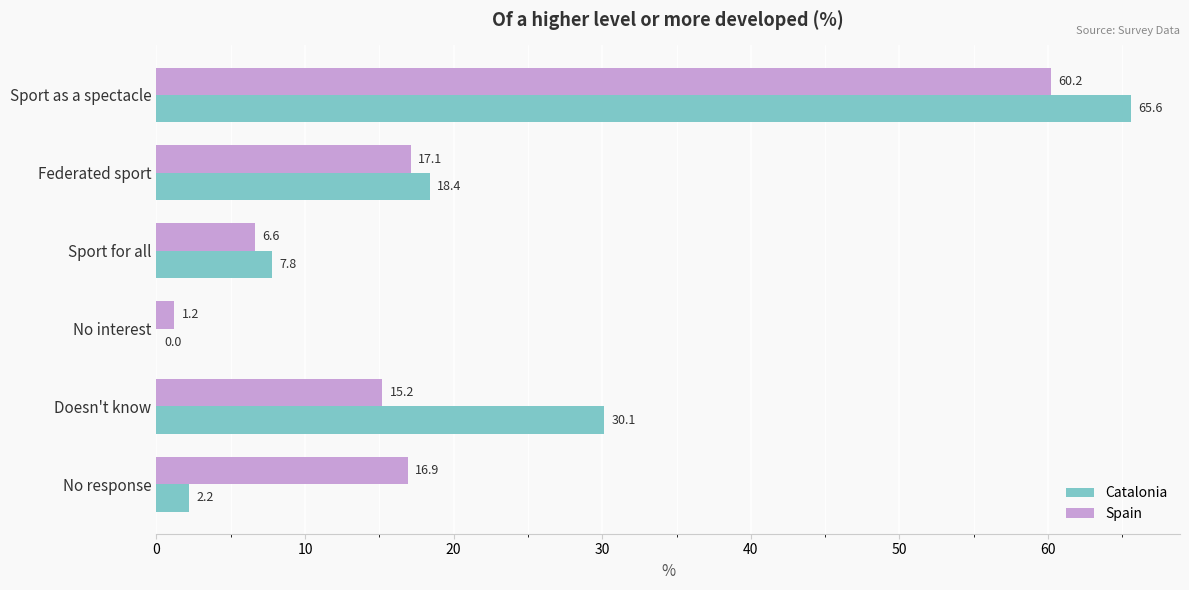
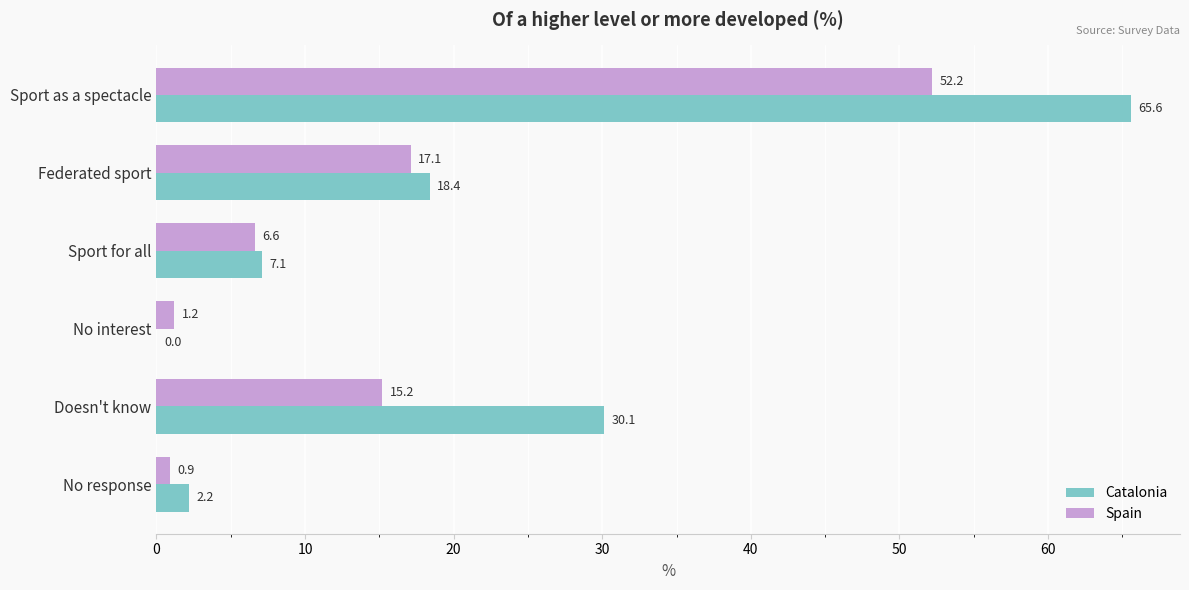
  {
    "Catalonia": {
      "Sport as a spectacle": 65.6,
      "Federated sport": 18.4,
-     "Sport for all": 7.8,
+     "Sport for all": 7.1,
      "No interest": 0.0,
      "Doesn't know": 30.1,
      "No response": 2.2
    },
    "Spain": {
-     "Sport as a spectacle": 60.2,
+     "Sport as a spectacle": 52.2,
      "Federated sport": 17.1,
      "Sport for all": 6.6,
      "No interest": 1.2,
      "Doesn't know": 15.2,
-     "No response": 16.9
+     "No response": 0.9
    }
  }
